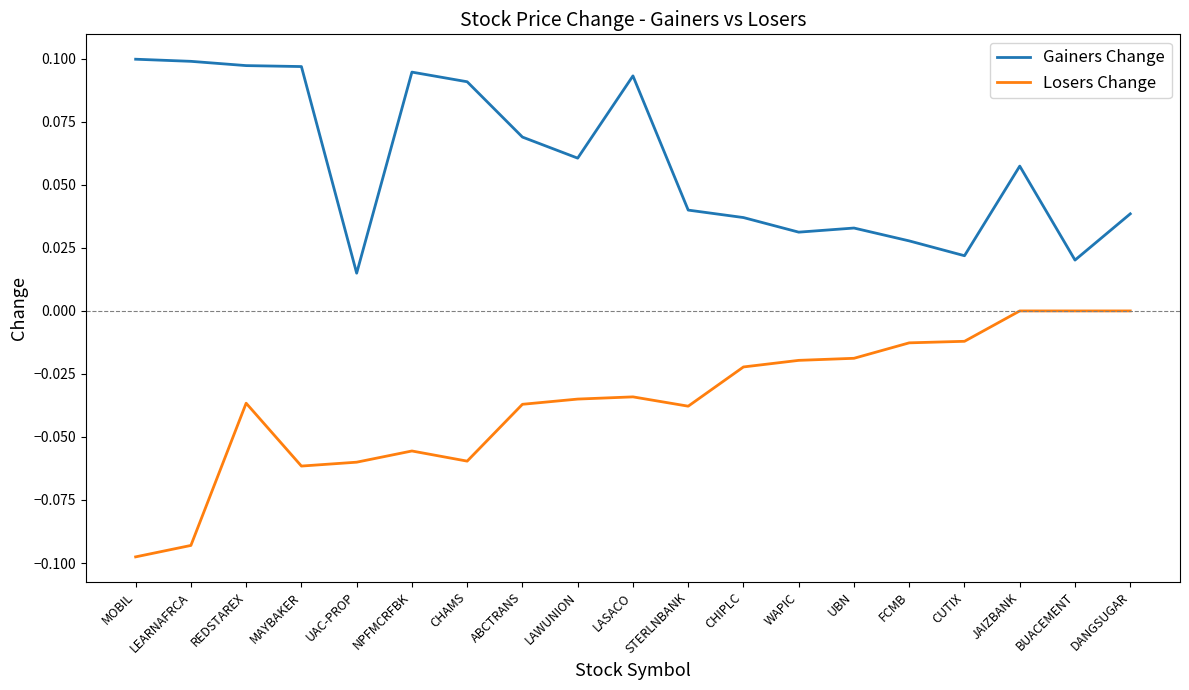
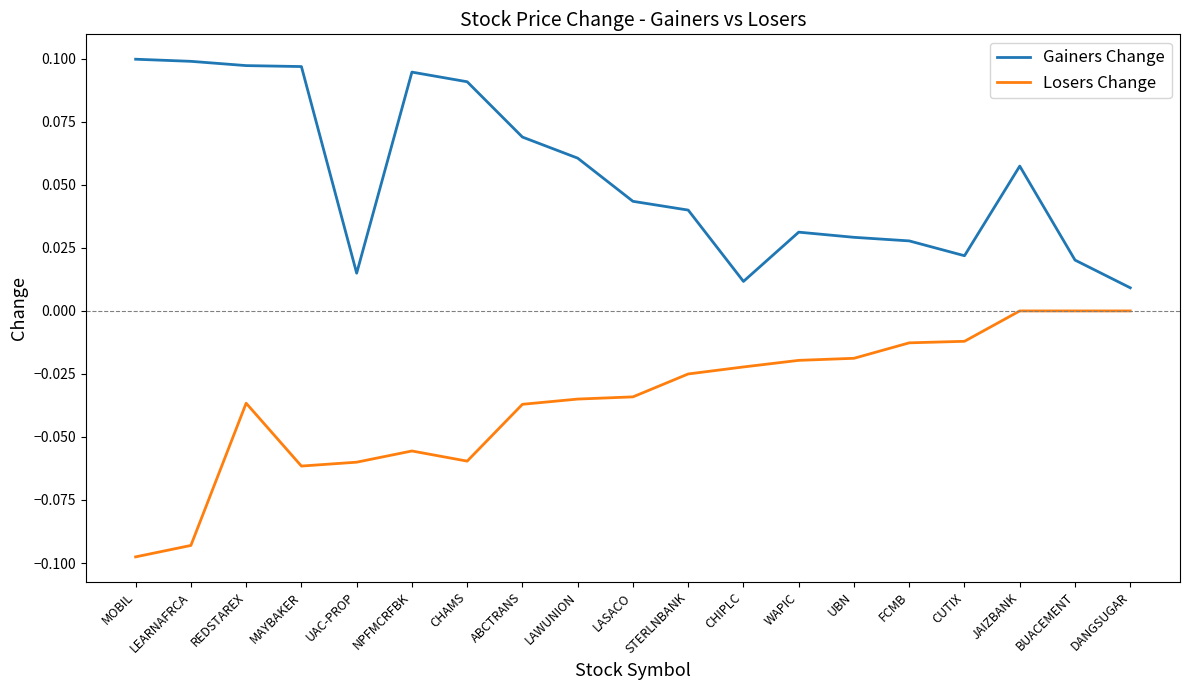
  {
    "Gainers Change": {
      "MOBIL": 0.100,
      "LEARNAFRCA": 0.099,
      "REDSTAREX": 0.097,
      "MAYBAKER": 0.097,
      "UAC-PROP": 0.015,
      "NPFMCRFBK": 0.095,
      "CHAMS": 0.091,
      "ABCTRANS": 0.069,
      "LAWUNION": 0.061,
-     "LASACO": 0.093,
+     "LASACO": 0.043,
      "STERLNBANK": 0.040,
-     "CHIPLC": 0.037,
+     "CHIPLC": 0.012,
      "WAPIC": 0.031,
-     "UBN": 0.033,
+     "UBN": 0.029,
      "FCMB": 0.028,
      "CUTIX": 0.022,
      "JAIZBANK": 0.057,
      "BUACEMENT": 0.020,
-     "DANGSUGAR": 0.039
+     "DANGSUGAR": 0.009
    },
    "Losers Change": {
      "MOBIL": -0.098,
      "LEARNAFRCA": -0.093,
      "REDSTAREX": -0.037,
      "MAYBAKER": -0.062,
      "UAC-PROP": -0.060,
      "NPFMCRFBK": -0.056,
      "CHAMS": -0.060,
      "ABCTRANS": -0.037,
      "LAWUNION": -0.035,
      "LASACO": -0.034,
-     "STERLNBANK": -0.038,
+     "STERLNBANK": -0.025,
      "CHIPLC": -0.022,
      "WAPIC": -0.020,
      "UBN": -0.019,
      "FCMB": -0.013,
      "CUTIX": -0.012,
      "JAIZBANK": 0.000,
      "BUACEMENT": 0.000,
      "DANGSUGAR": 0.000
    }
  }
